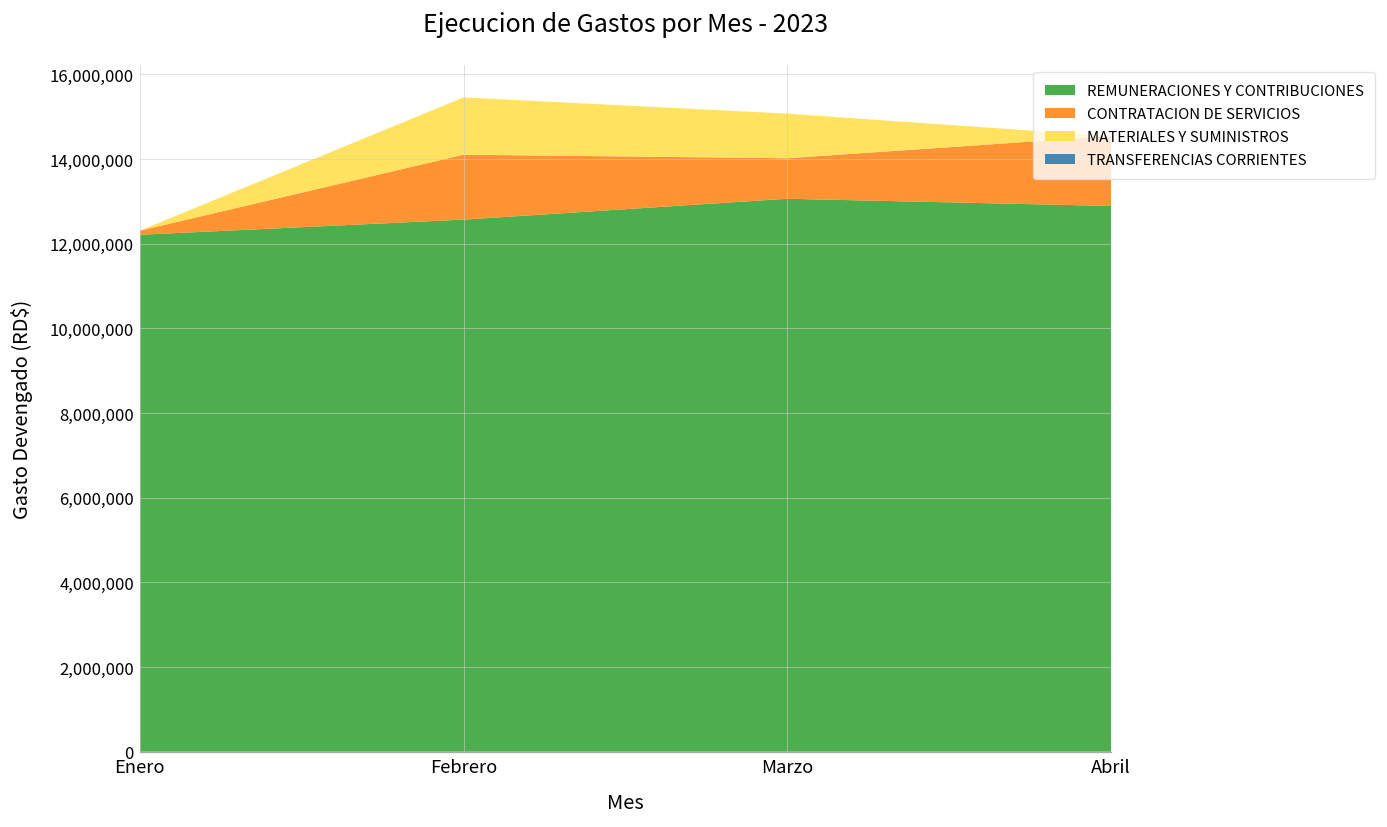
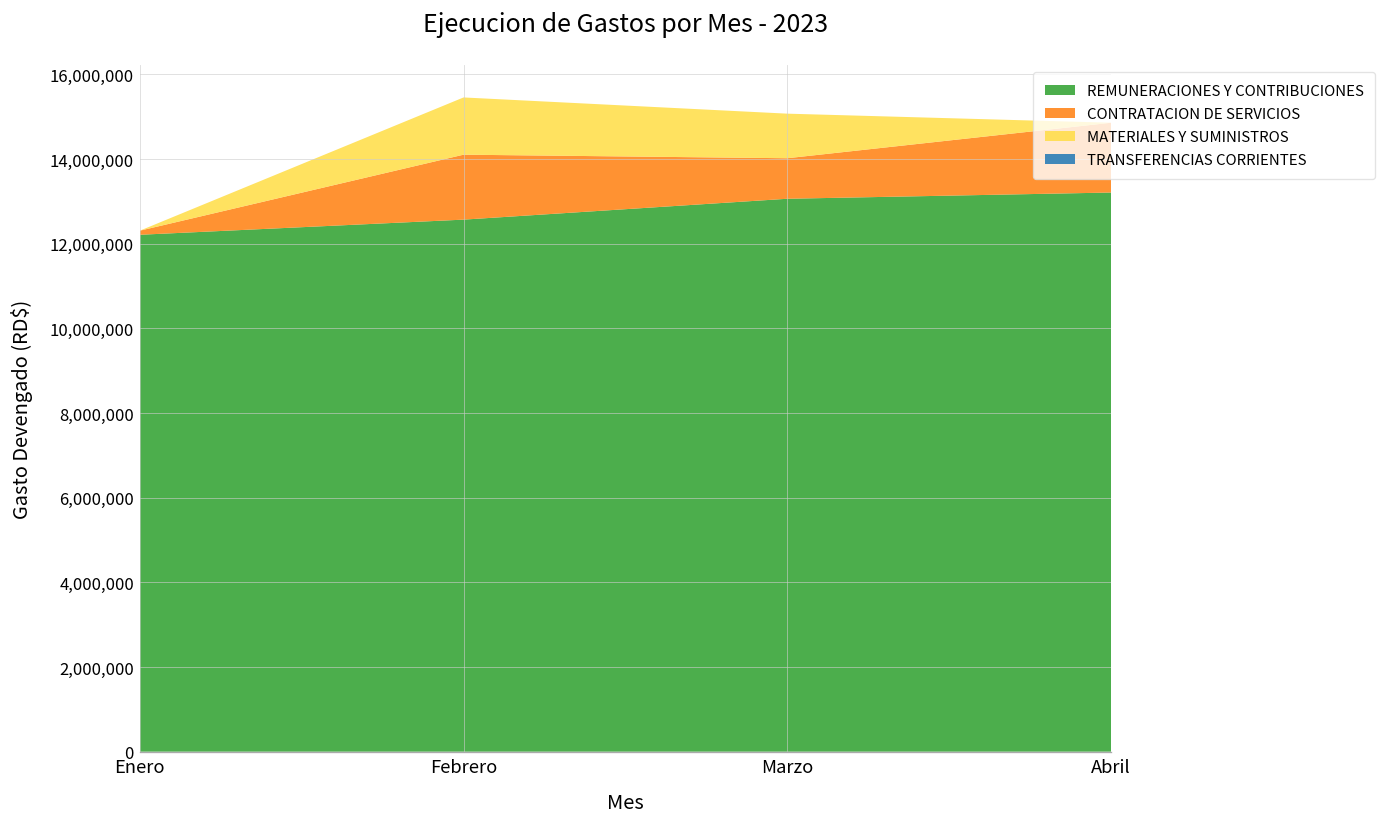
  {
    "REMUNERACIONES Y CONTRIBUCIONES": {
      "Enero": "12,200,000",
      "Febrero": "12,600,000",
      "Marzo": "13,100,000",
-     "Abril": "12,900,000"
+     "Abril": "13,200,000"
    },
    "CONTRATACION DE SERVICIOS": {
      "Febrero": "1,500,000",
      "Marzo": "1,000,000"
    }
  }
